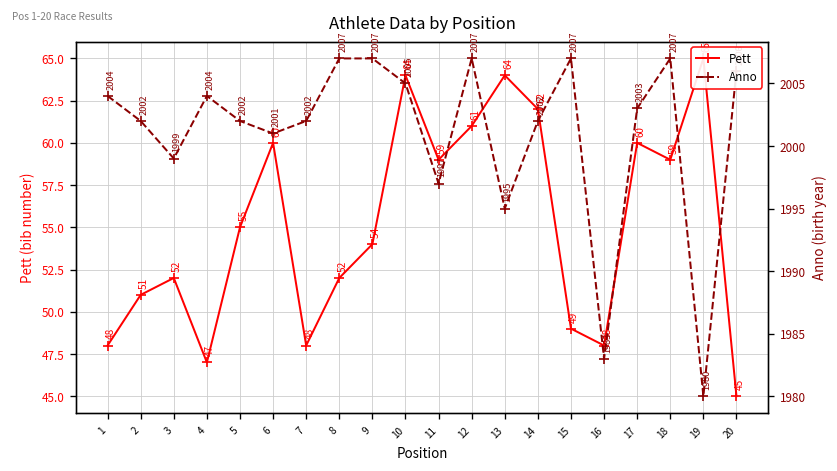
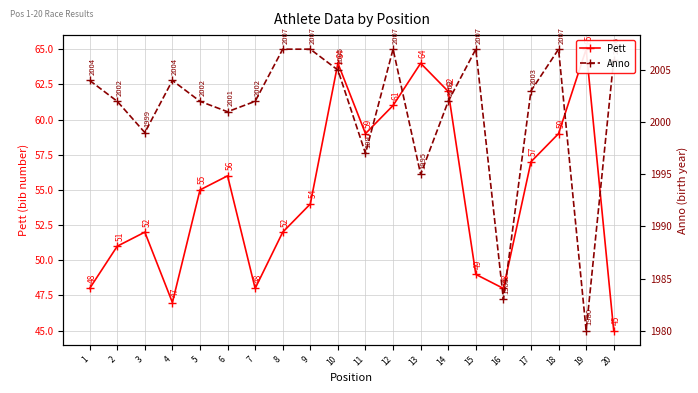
  {
    "Pett": {
      "1": 48,
      "2": 51,
      "3": 52,
      "4": 47,
      "5": 55,
-     "6": 60,
+     "6": 56,
      "7": 48,
      "8": 52,
      "9": 54,
      "11": 59,
      "12": 61,
      "13": 64,
      "15": 49,
-     "17": 60,
+     "17": 57,
      "18": 59,
      "20": 45
    },
    "Anno": {
      "1": 2004,
      "2": 2002,
      "3": 1999,
      "4": 2004,
      "5": 2002,
      "6": 2001,
      "7": 2002,
      "8": 2007,
      "9": 2007,
      "12": 2007,
      "13": 1995,
      "15": 2007,
      "17": 2003,
      "18": 2007,
      "19": 1980
    }
  }
